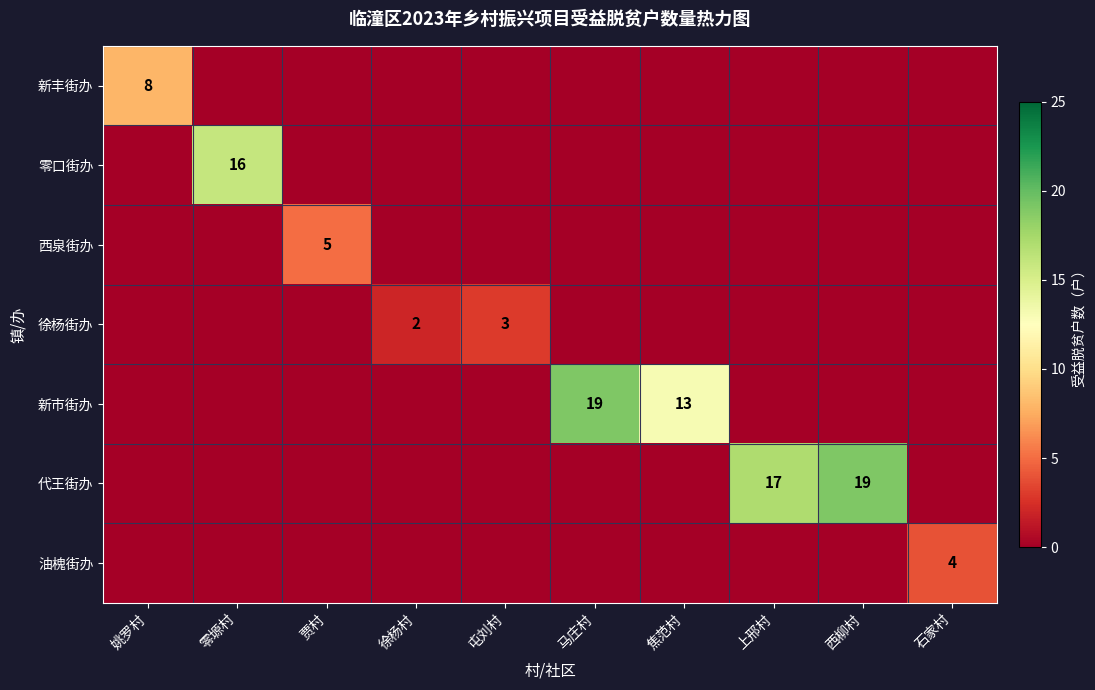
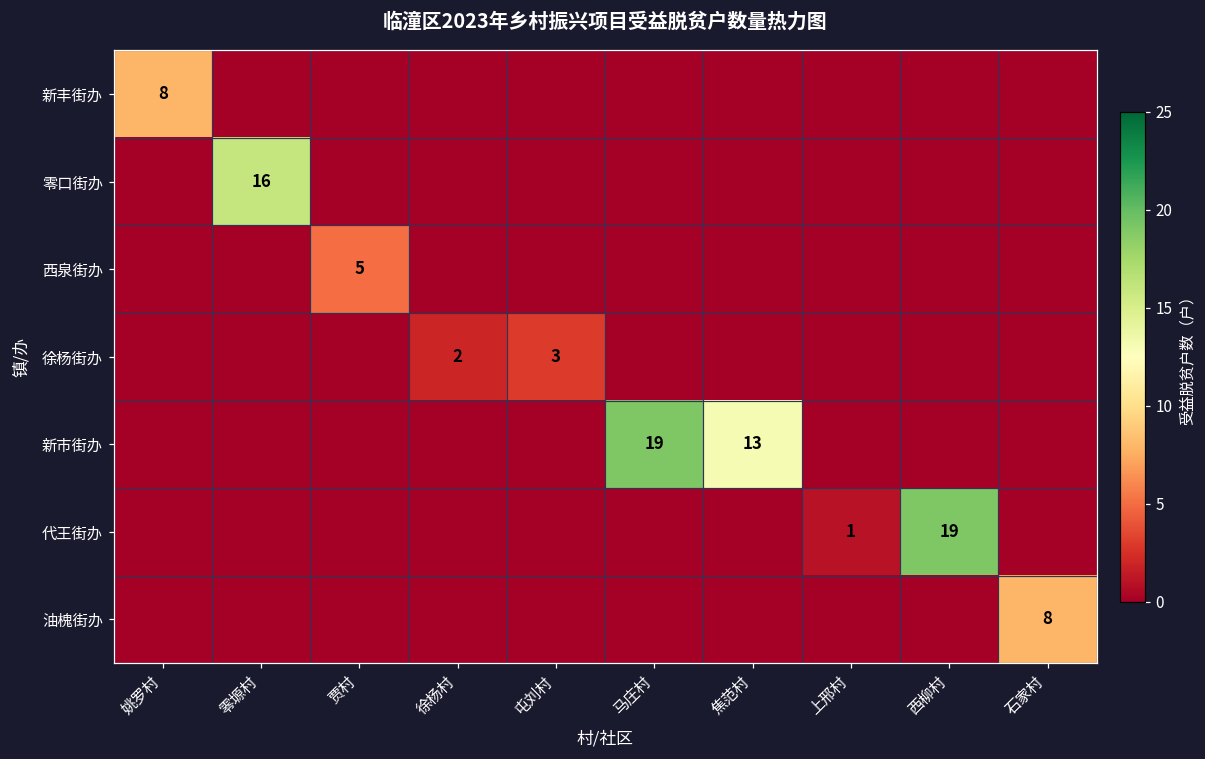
  {
    "新丰街办": {
      "姚罗村": 8
    },
    "零口街办": {
      "零塬村": 16
    },
    "西泉街办": {
      "贾村": 5
    },
    "徐杨街办": {
      "徐杨村": 2,
      "屯刘村": 3
    },
    "新市街办": {
      "马庄村": 19,
      "焦范村": 13
    },
    "代王街办": {
-     "上邢村": 17,
+     "上邢村": 1,
      "西柳村": 19
    },
    "油槐街办": {
-     "石家村": 4
+     "石家村": 8
    }
  }
